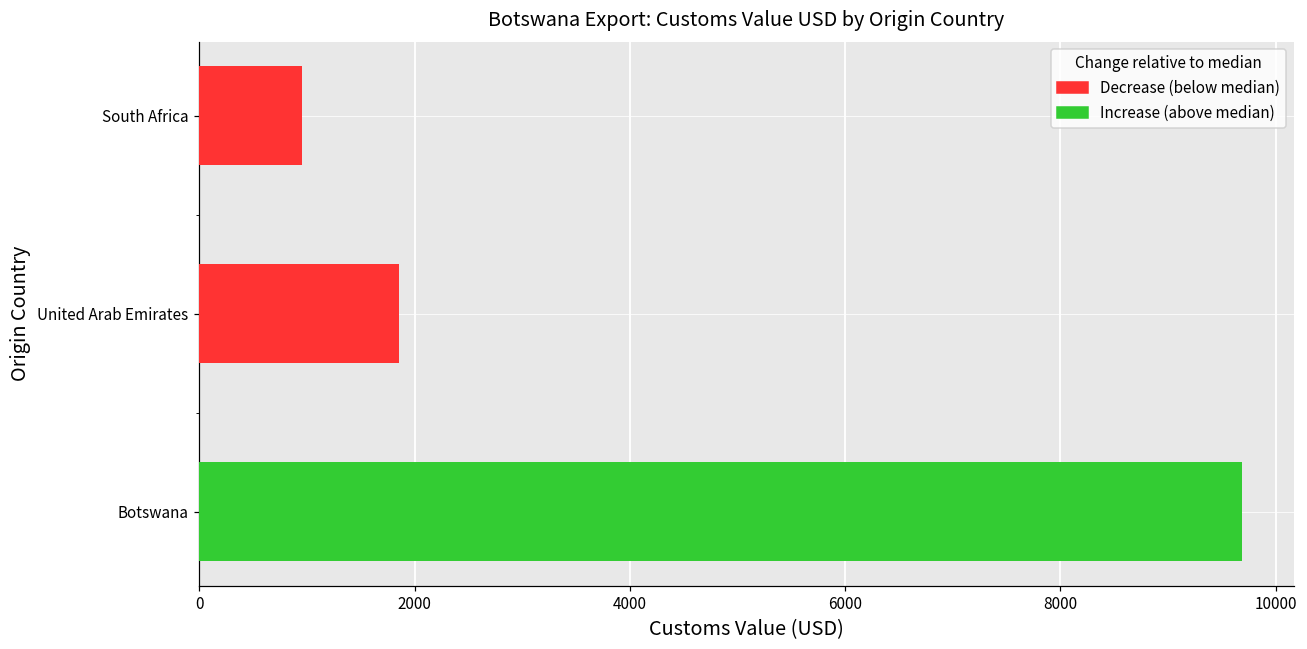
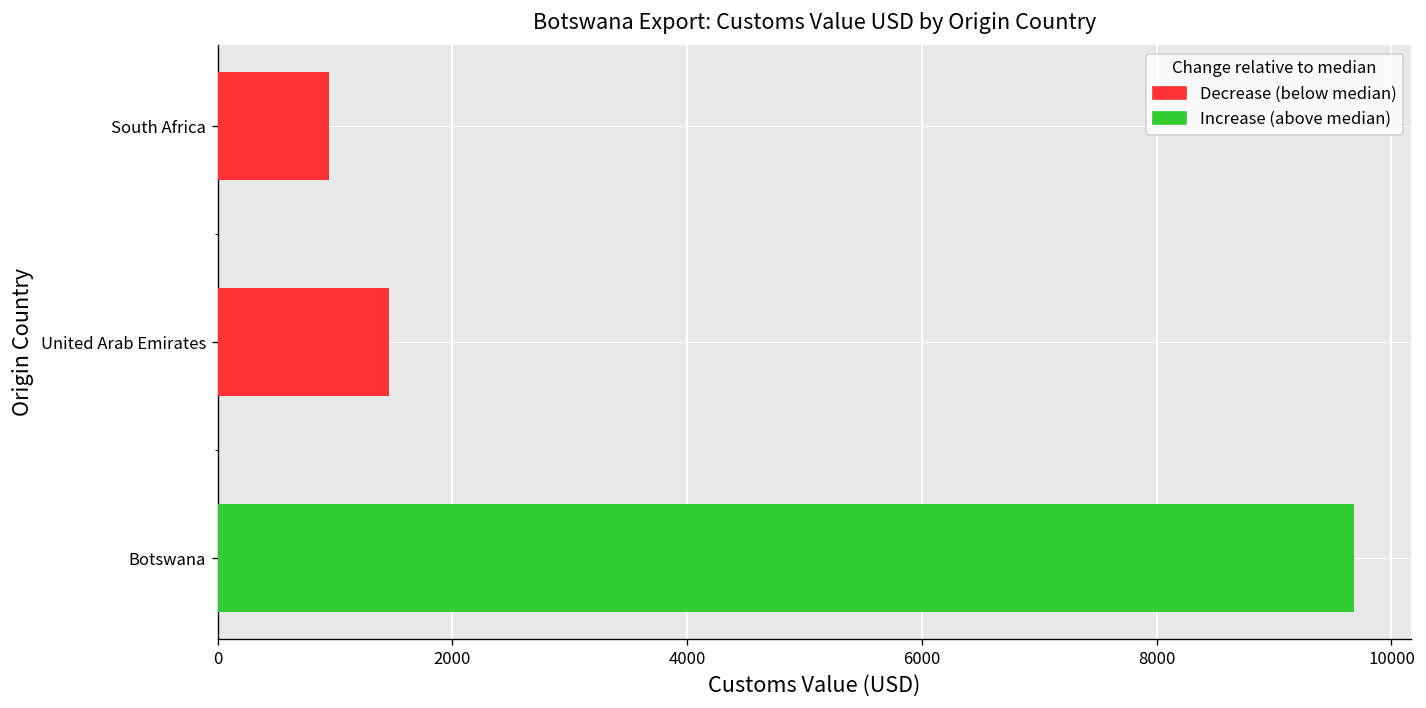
  {
    "South Africa": 1000,
-   "United Arab Emirates": 1900,
+   "United Arab Emirates": 1500,
    "Botswana": 9700
  }
